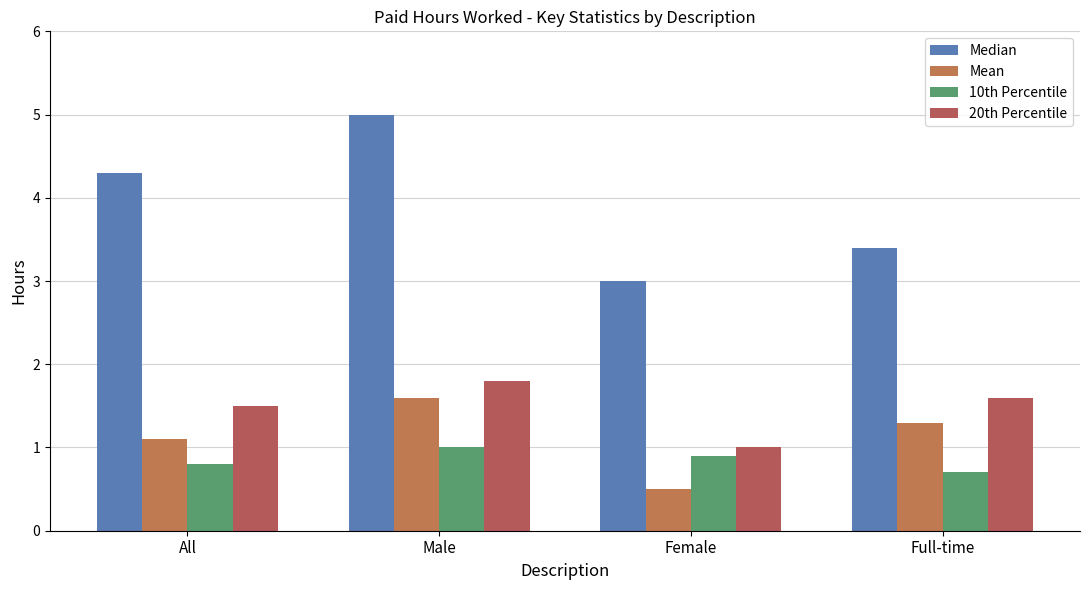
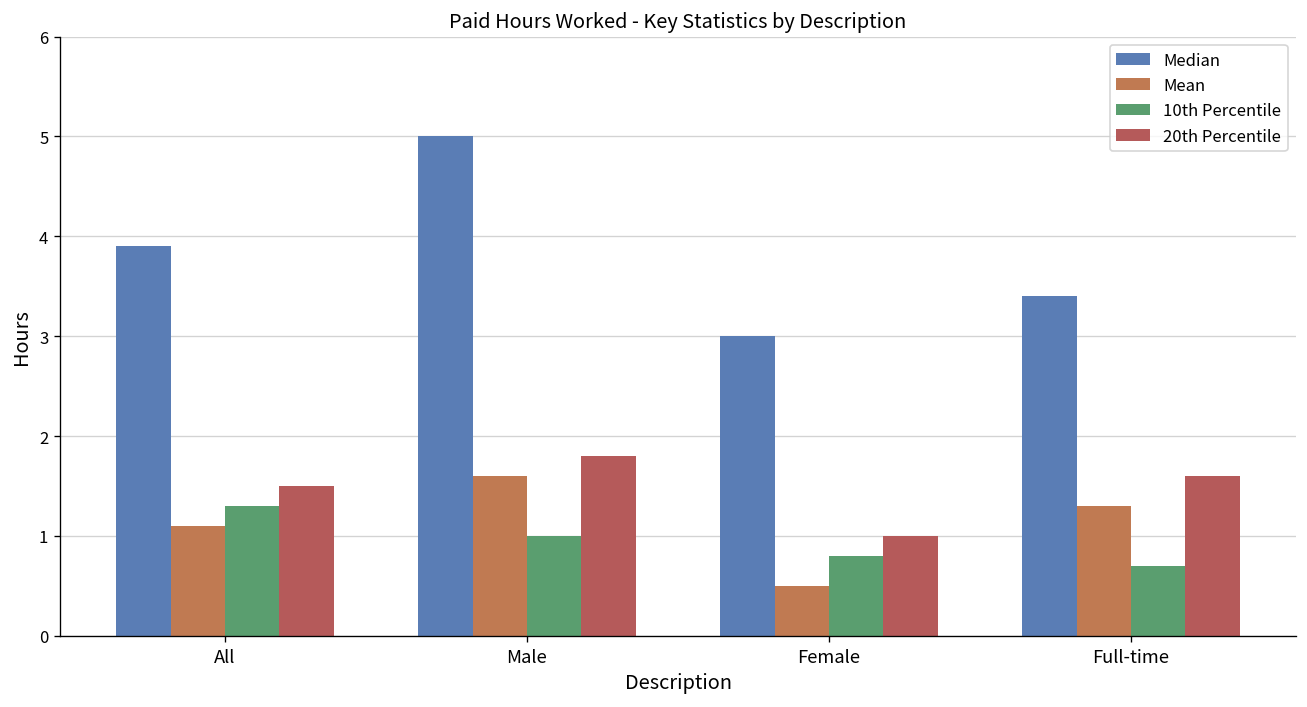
  {
    "Median": {
-     "All": 4.3,
+     "All": 3.9,
      "Male": 5.0,
      "Female": 3.0,
      "Full-time": 3.4
    },
    "10th Percentile": {
-     "All": 0.8,
+     "All": 1.3,
      "Male": 1.0,
-     "Female": 0.9,
+     "Female": 0.8,
      "Full-time": 0.7
    }
  }
